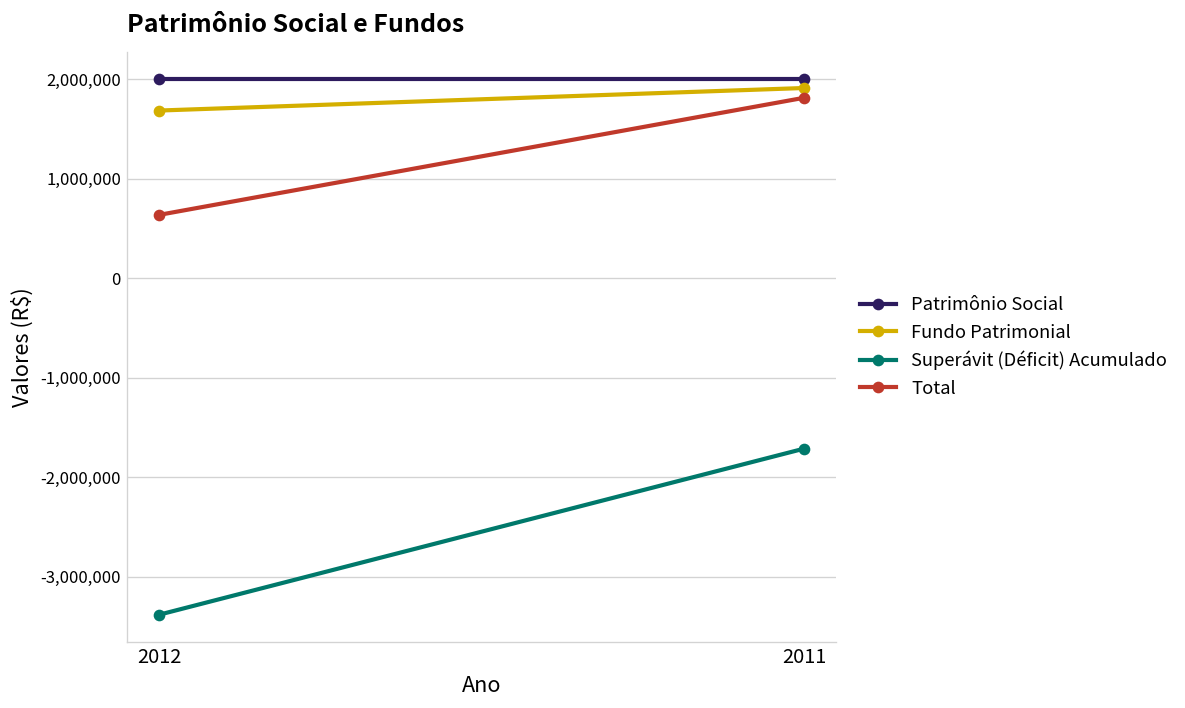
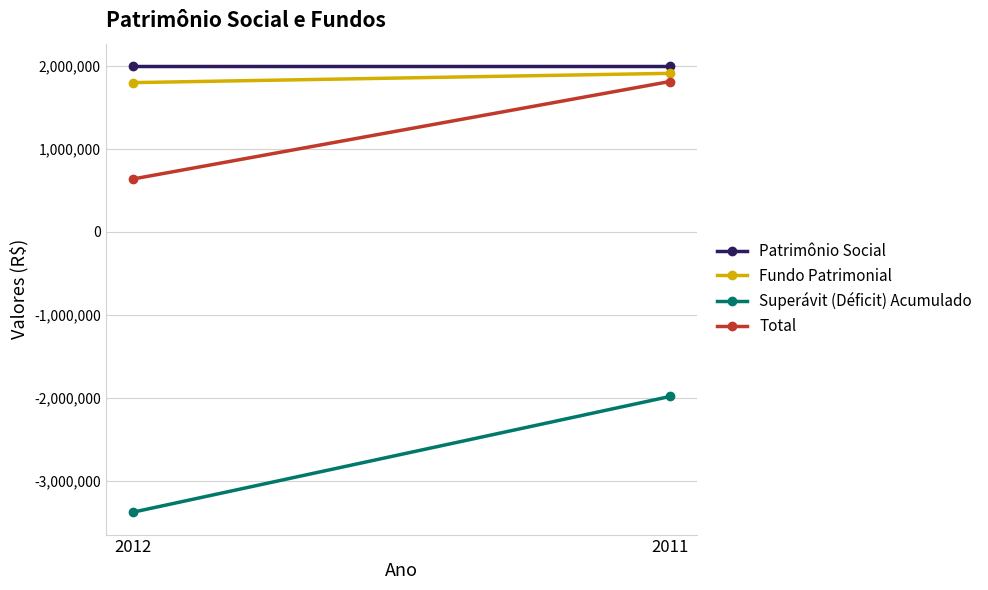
  {
    "Patrimônio Social": {
      "2012": "2,000,000",
      "2011": "2,000,000"
    },
    "Fundo Patrimonial": {
-     "2012": "1,700,000",
+     "2012": "1,800,000",
      "2011": "1,900,000"
    },
    "Superávit (Déficit) Acumulado": {
      "2012": "-3,400,000",
-     "2011": "-1,700,000"
+     "2011": "-2,000,000"
    },
    "Total": {
      "2012": "600,000",
      "2011": "1,800,000"
    }
  }
